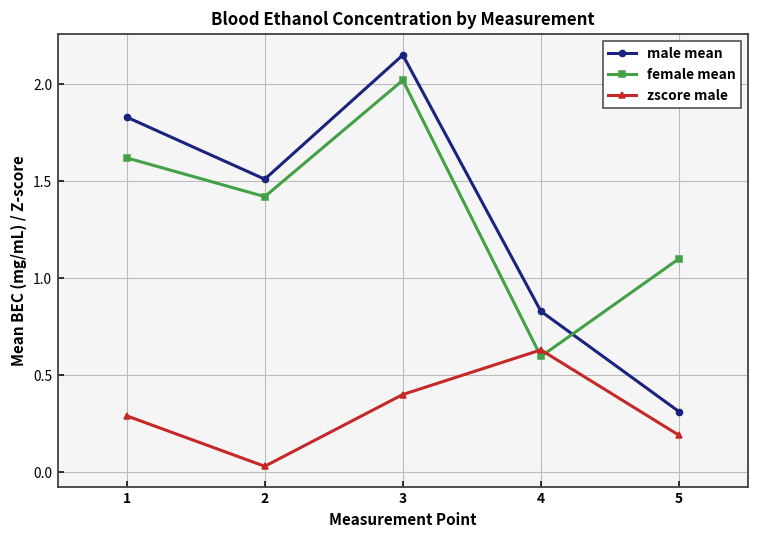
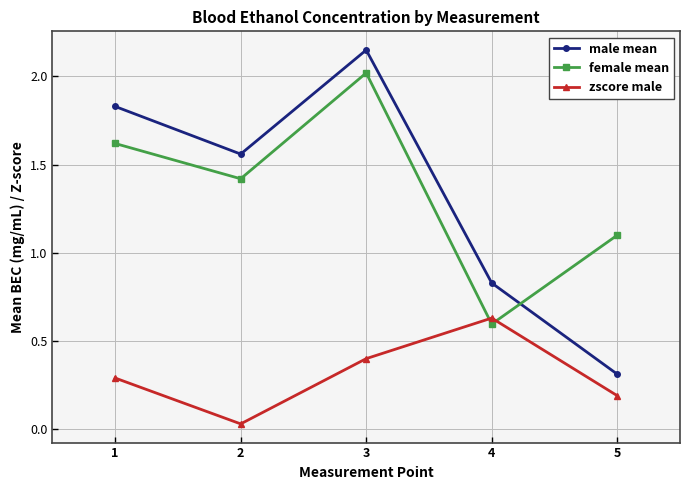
  {
    "male mean": {
      "1": 1.83,
-     "2": 1.51,
+     "2": 1.56,
      "3": 2.15,
      "4": 0.83,
      "5": 0.31
    },
    "female mean": {
      "1": 1.62,
      "2": 1.42,
      "3": 2.02,
      "4": 0.60,
      "5": 1.10
    },
    "zscore male": {
      "1": 0.29,
      "2": 0.03,
      "3": 0.40,
      "4": 0.63,
      "5": 0.19
    }
  }
